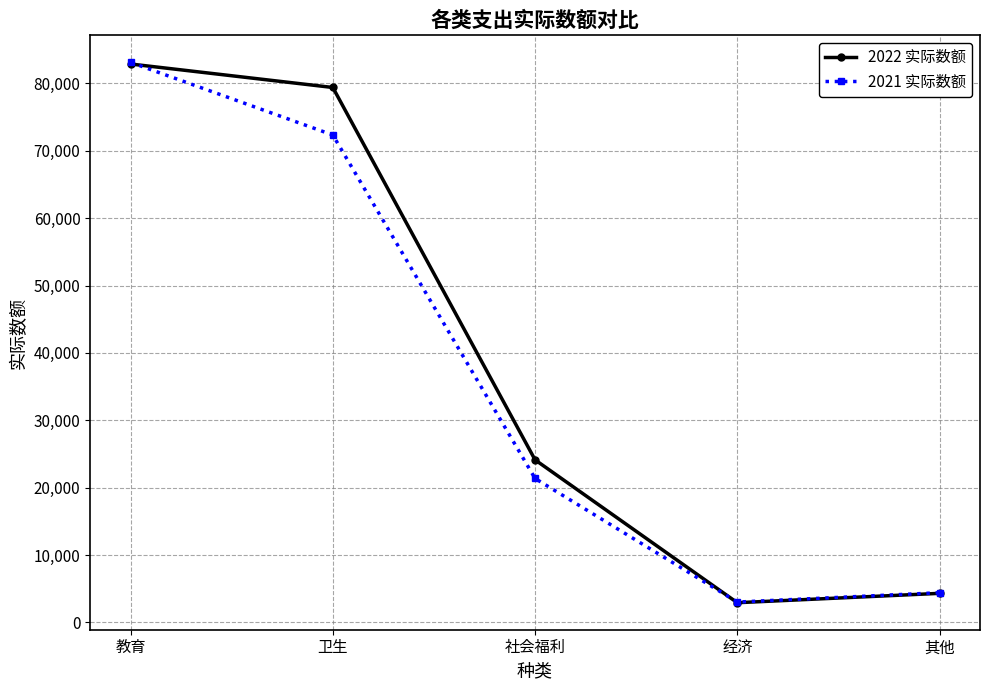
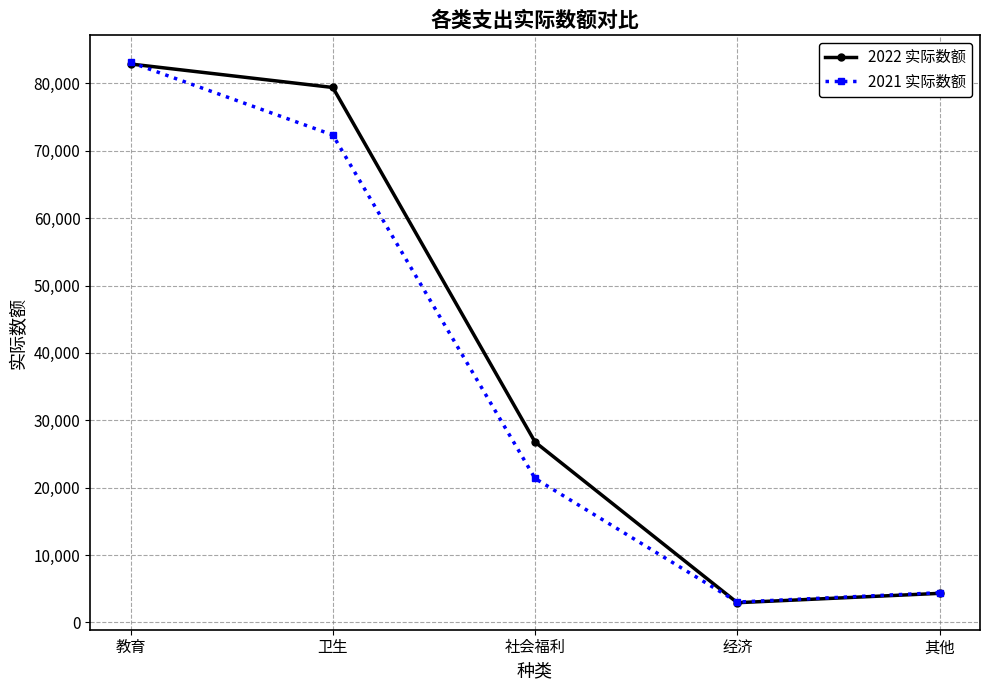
  {
    "2022 实际数额": {
      "卫生": "79,000",
-     "社会福利": "24,000"
+     "社会福利": "27,000"
    },
    "2021 实际数额": {
      "卫生": "72,000",
      "社会福利": "21,000"
    }
  }
